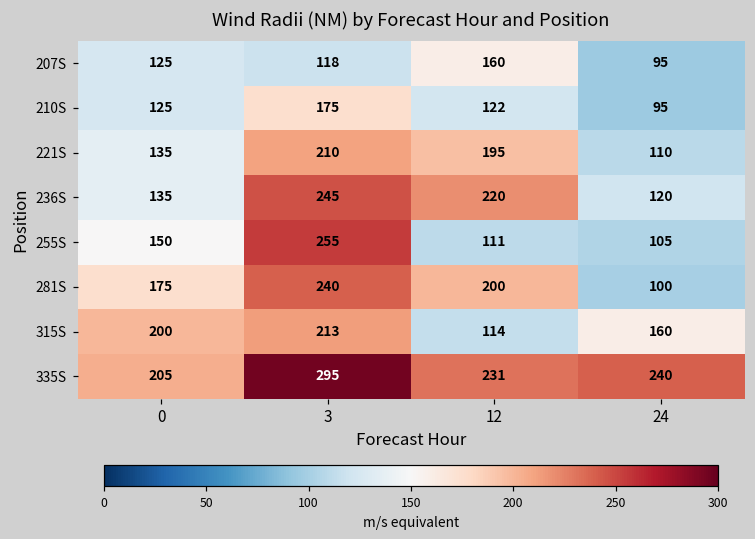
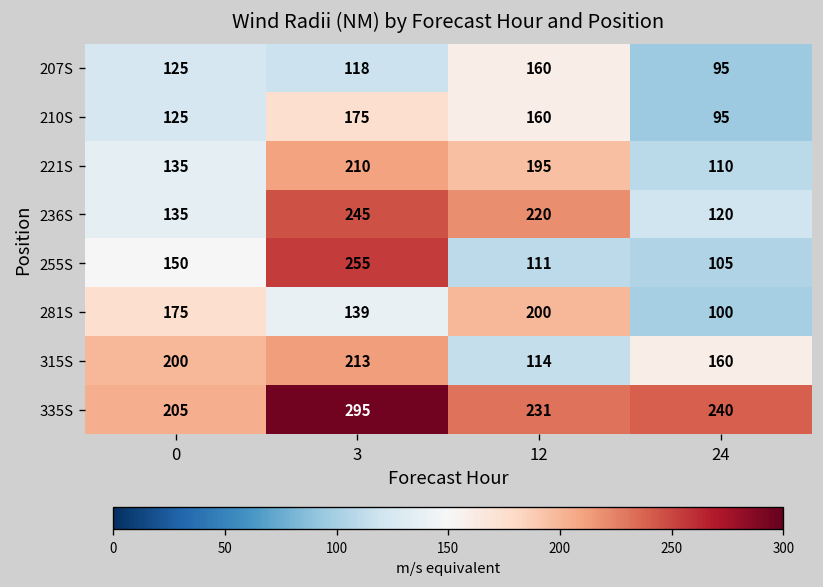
  {
    "207S": {
      "0": 125,
      "3": 118,
      "12": 160,
      "24": 95
    },
    "210S": {
      "0": 125,
      "3": 175,
-     "12": 122,
+     "12": 160,
      "24": 95
    },
    "221S": {
      "0": 135,
      "3": 210,
      "12": 195,
      "24": 110
    },
    "236S": {
      "0": 135,
      "3": 245,
      "12": 220,
      "24": 120
    },
    "255S": {
      "0": 150,
      "3": 255,
      "12": 111,
      "24": 105
    },
    "281S": {
      "0": 175,
-     "3": 240,
+     "3": 139,
      "12": 200,
      "24": 100
    },
    "315S": {
      "0": 200,
      "3": 213,
      "12": 114,
      "24": 160
    },
    "335S": {
      "0": 205,
      "3": 295,
      "12": 231,
      "24": 240
    }
  }
